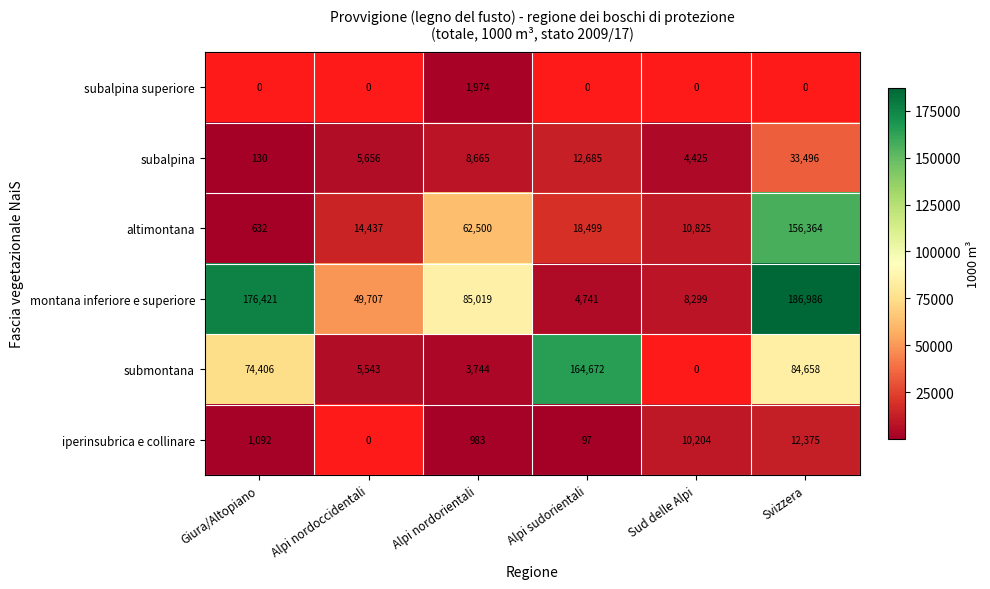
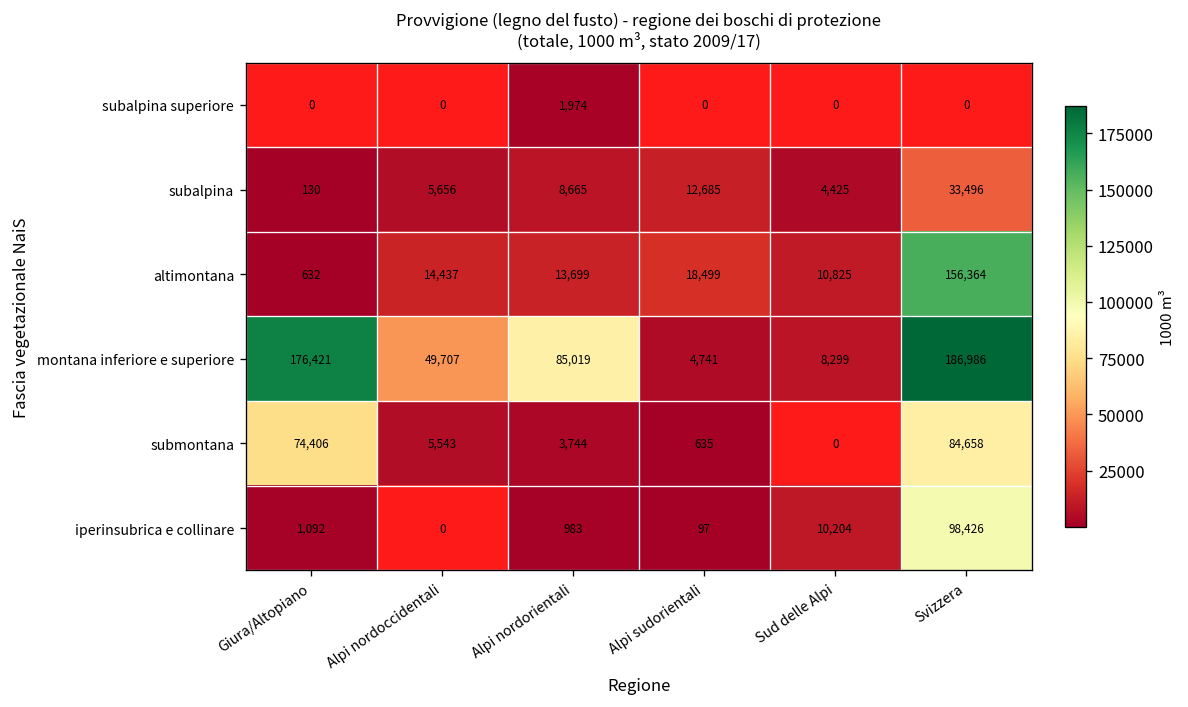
  {
    "subalpina superiore": {
      "Alpi nordorientali": "1,974"
    },
    "subalpina": {
      "Giura/Altopiano": "130",
      "Alpi nordoccidentali": "5,656",
      "Alpi nordorientali": "8,665",
      "Alpi sudorientali": "12,685",
      "Sud delle Alpi": "4,425",
      "Svizzera": "33,496"
    },
    "altimontana": {
      "Giura/Altopiano": "632",
      "Alpi nordoccidentali": "14,437",
-     "Alpi nordorientali": "62,500",
+     "Alpi nordorientali": "13,699",
      "Alpi sudorientali": "18,499",
      "Sud delle Alpi": "10,825",
      "Svizzera": "156,364"
    },
    "montana inferiore e superiore": {
      "Giura/Altopiano": "176,421",
      "Alpi nordoccidentali": "49,707",
      "Alpi nordorientali": "85,019",
      "Alpi sudorientali": "4,741",
      "Sud delle Alpi": "8,299",
      "Svizzera": "186,986"
    },
    "submontana": {
      "Giura/Altopiano": "74,406",
      "Alpi nordoccidentali": "5,543",
      "Alpi nordorientali": "3,744",
-     "Alpi sudorientali": "164,672",
+     "Alpi sudorientali": "635",
      "Svizzera": "84,658"
    },
    "iperinsubrica e collinare": {
      "Giura/Altopiano": "1,092",
      "Alpi nordorientali": "983",
      "Alpi sudorientali": "97",
      "Sud delle Alpi": "10,204",
-     "Svizzera": "12,375"
+     "Svizzera": "98,426"
    }
  }
